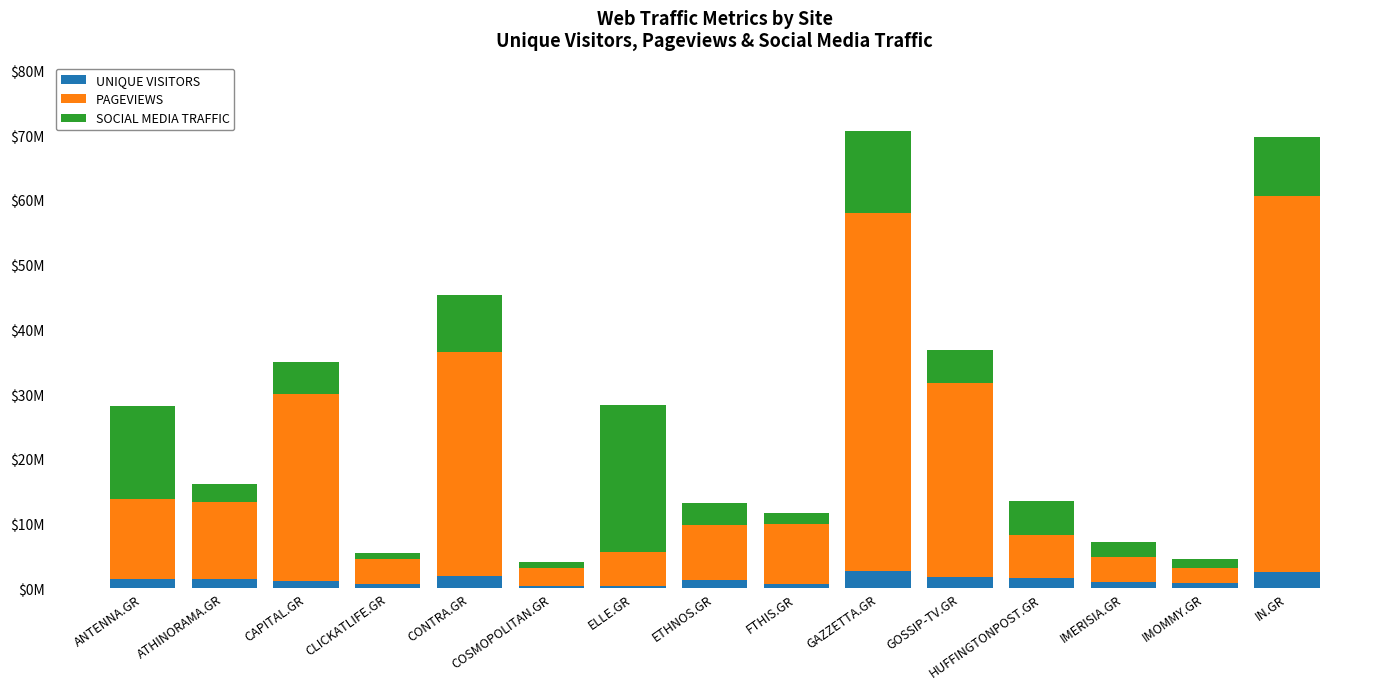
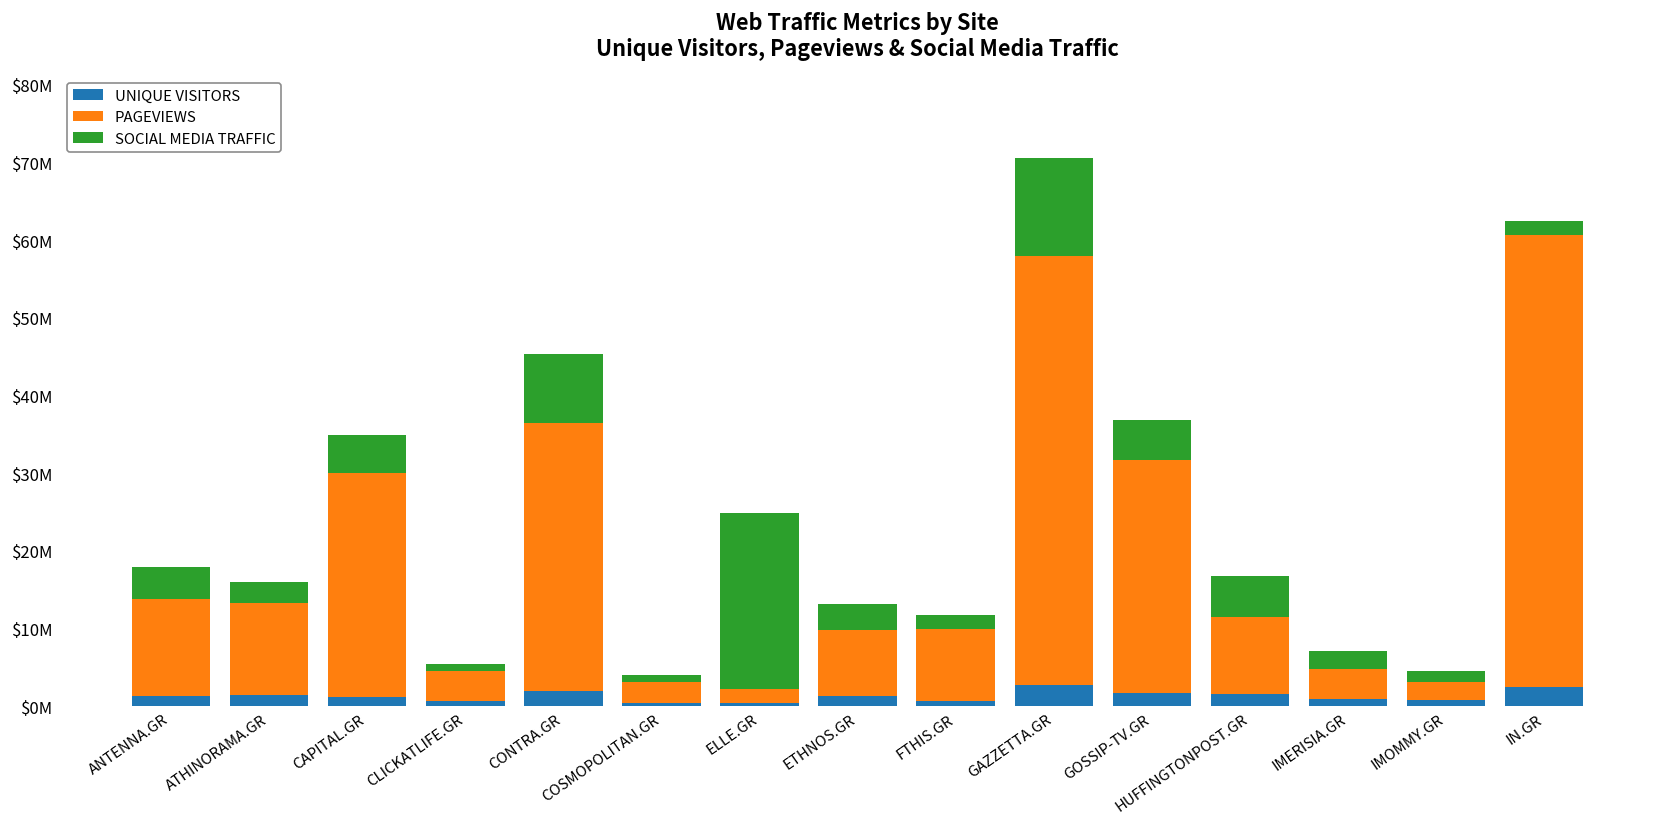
  {
    "UNIQUE VISITORS": {
      "ANTENNA.GR": "$1000000",
      "ATHINORAMA.GR": "$1000000",
      "CAPITAL.GR": "$1000000",
      "CLICKATLIFE.GR": "$1000000",
      "CONTRA.GR": "$2000000",
      "COSMOPOLITAN.GR": "$0",
      "ELLE.GR": "$0",
      "ETHNOS.GR": "$1000000",
      "FTHIS.GR": "$1000000",
      "GAZZETTA.GR": "$3000000",
      "GOSSIP-TV.GR": "$2000000",
      "HUFFINGTONPOST.GR": "$2000000",
      "IMERISIA.GR": "$1000000",
      "IMOMMY.GR": "$1000000",
      "IN.GR": "$2000000"
    },
    "PAGEVIEWS": {
      "ANTENNA.GR": "$12000000",
      "ATHINORAMA.GR": "$12000000",
      "CAPITAL.GR": "$29000000",
      "CLICKATLIFE.GR": "$4000000",
      "CONTRA.GR": "$35000000",
      "COSMOPOLITAN.GR": "$3000000",
-     "ELLE.GR": "$5000000",
+     "ELLE.GR": "$2000000",
      "ETHNOS.GR": "$9000000",
      "FTHIS.GR": "$9000000",
      "GAZZETTA.GR": "$55000000",
      "GOSSIP-TV.GR": "$30000000",
-     "HUFFINGTONPOST.GR": "$7000000",
+     "HUFFINGTONPOST.GR": "$10000000",
      "IMERISIA.GR": "$4000000",
      "IMOMMY.GR": "$2000000",
      "IN.GR": "$58000000"
    },
    "SOCIAL MEDIA TRAFFIC": {
-     "ANTENNA.GR": "$14000000",
+     "ANTENNA.GR": "$4000000",
      "ATHINORAMA.GR": "$3000000",
      "CAPITAL.GR": "$5000000",
      "CLICKATLIFE.GR": "$1000000",
      "CONTRA.GR": "$9000000",
      "COSMOPOLITAN.GR": "$1000000",
      "ELLE.GR": "$23000000",
      "ETHNOS.GR": "$3000000",
      "FTHIS.GR": "$2000000",
      "GAZZETTA.GR": "$13000000",
      "GOSSIP-TV.GR": "$5000000",
      "HUFFINGTONPOST.GR": "$5000000",
      "IMERISIA.GR": "$2000000",
      "IMOMMY.GR": "$1000000",
-     "IN.GR": "$9000000"
+     "IN.GR": "$2000000"
    }
  }
